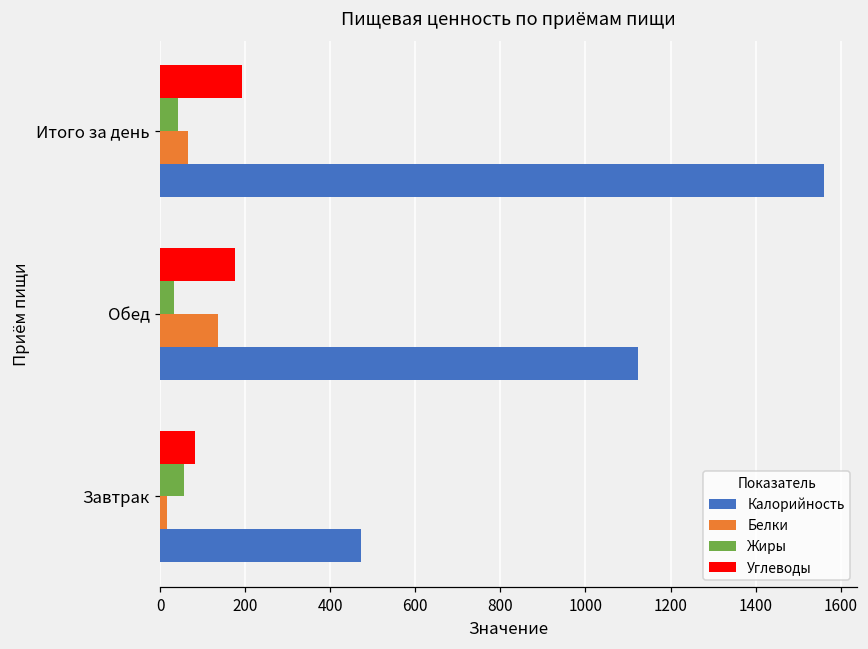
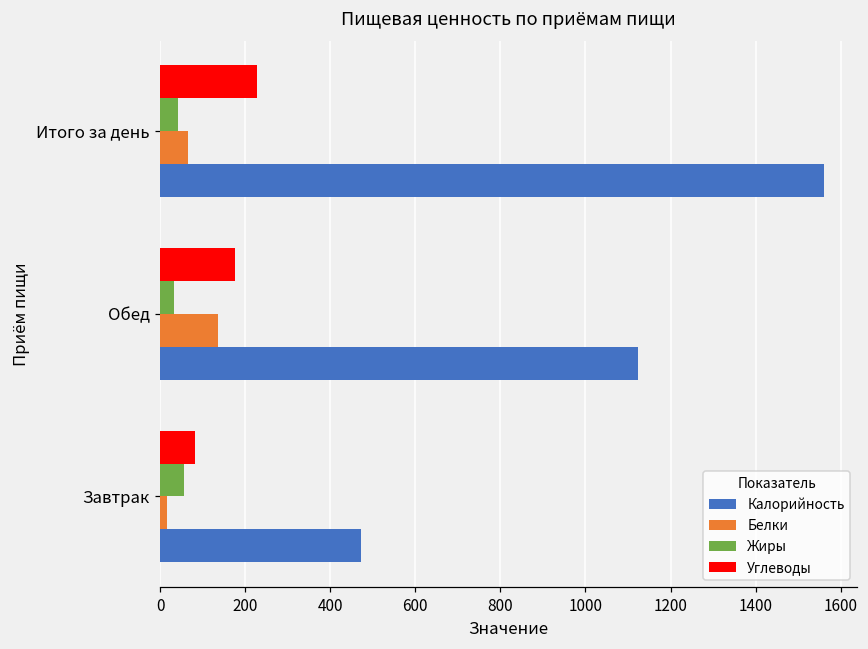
  {
    "Калорийность": {
      "Итого за день": 1560,
      "Обед": 1120,
      "Завтрак": 470
    },
    "Белки": {
      "Итого за день": 70,
      "Обед": 140,
      "Завтрак": 20
    },
    "Жиры": {
      "Итого за день": 40,
      "Обед": 30,
      "Завтрак": 60
    },
    "Углеводы": {
-     "Итого за день": 190,
+     "Итого за день": 230,
      "Обед": 180,
      "Завтрак": 80
    }
  }
